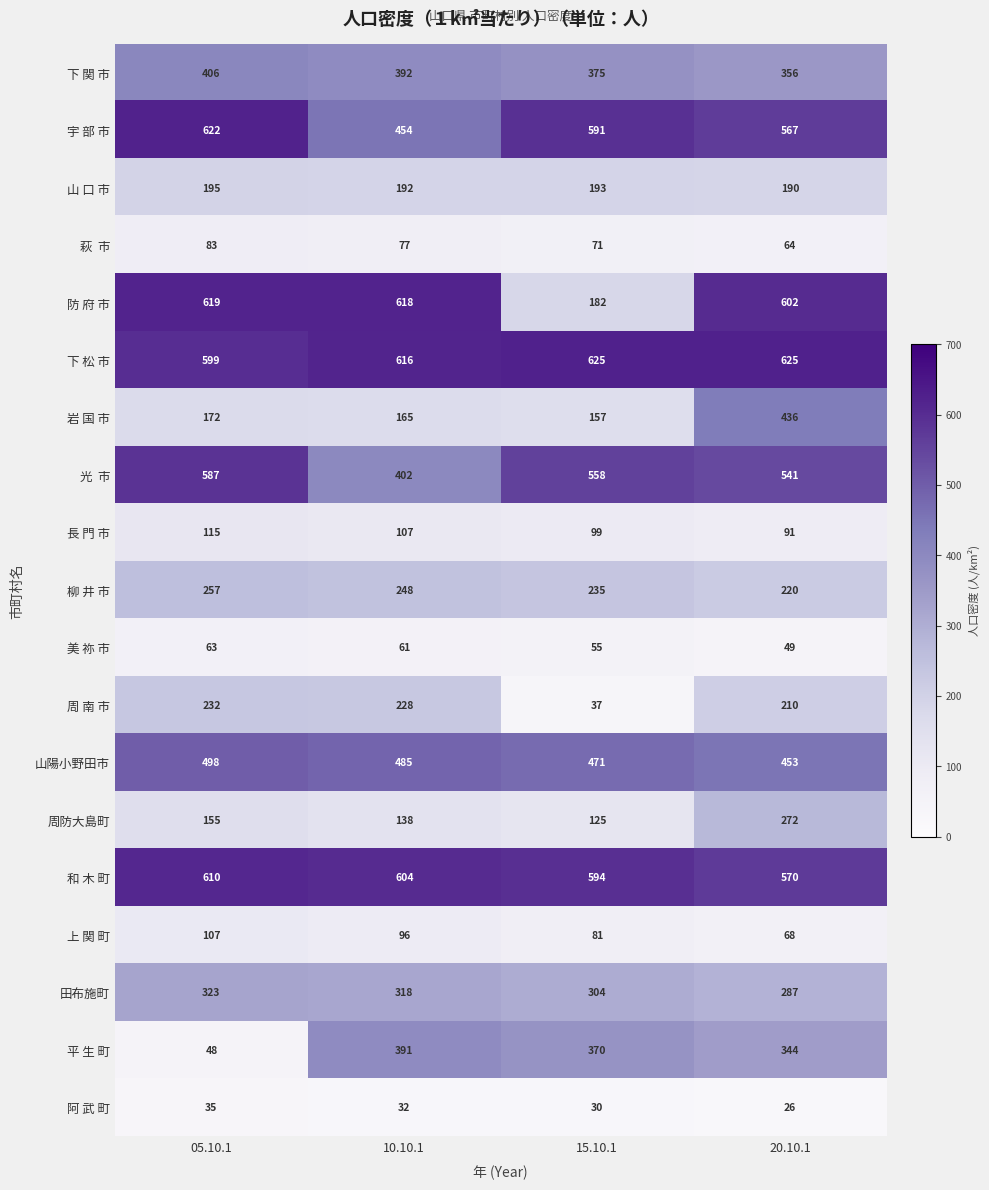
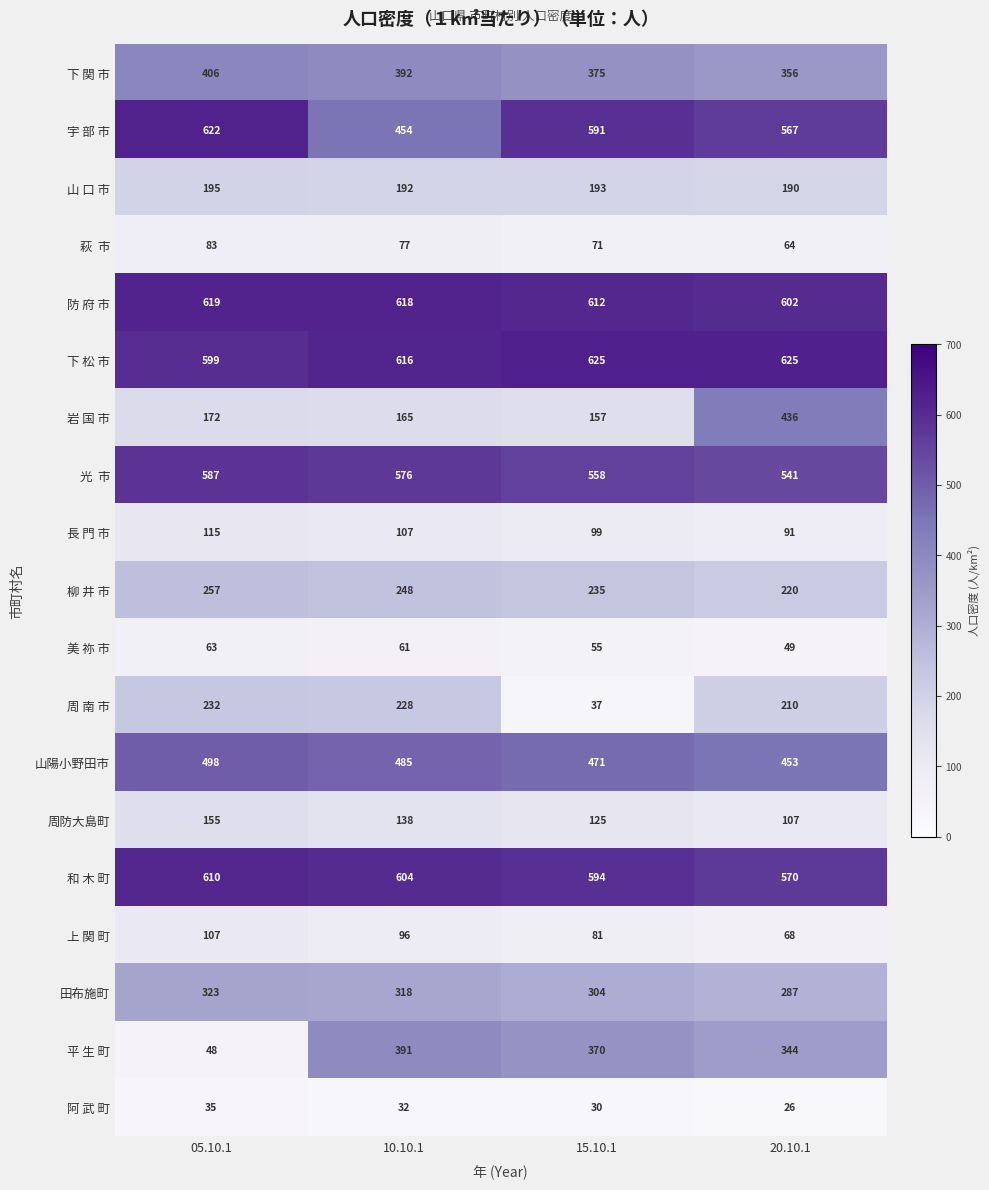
  {
    "下 関 市": {
      "05.10.1": 406,
      "10.10.1": 392,
      "15.10.1": 375,
      "20.10.1": 356
    },
    "宇 部 市": {
      "05.10.1": 622,
      "10.10.1": 454,
      "15.10.1": 591,
      "20.10.1": 567
    },
    "山 口 市": {
      "05.10.1": 195,
      "10.10.1": 192,
      "15.10.1": 193,
      "20.10.1": 190
    },
    "萩 市": {
      "05.10.1": 83,
      "10.10.1": 77,
      "15.10.1": 71,
      "20.10.1": 64
    },
    "防 府 市": {
      "05.10.1": 619,
      "10.10.1": 618,
-     "15.10.1": 182,
+     "15.10.1": 612,
      "20.10.1": 602
    },
    "下 松 市": {
      "05.10.1": 599,
      "10.10.1": 616,
      "15.10.1": 625,
      "20.10.1": 625
    },
    "岩 国 市": {
      "05.10.1": 172,
      "10.10.1": 165,
      "15.10.1": 157,
      "20.10.1": 436
    },
    "光 市": {
      "05.10.1": 587,
-     "10.10.1": 402,
+     "10.10.1": 576,
      "15.10.1": 558,
      "20.10.1": 541
    },
    "長 門 市": {
      "05.10.1": 115,
      "10.10.1": 107,
      "15.10.1": 99,
      "20.10.1": 91
    },
    "柳 井 市": {
      "05.10.1": 257,
      "10.10.1": 248,
      "15.10.1": 235,
      "20.10.1": 220
    },
    "美 祢 市": {
      "05.10.1": 63,
      "10.10.1": 61,
      "15.10.1": 55,
      "20.10.1": 49
    },
    "周 南 市": {
      "05.10.1": 232,
      "10.10.1": 228,
      "15.10.1": 37,
      "20.10.1": 210
    },
    "山陽小野田市": {
      "05.10.1": 498,
      "10.10.1": 485,
      "15.10.1": 471,
      "20.10.1": 453
    },
    "周防大島町": {
      "05.10.1": 155,
      "10.10.1": 138,
      "15.10.1": 125,
-     "20.10.1": 272
+     "20.10.1": 107
    },
    "和 木 町": {
      "05.10.1": 610,
      "10.10.1": 604,
      "15.10.1": 594,
      "20.10.1": 570
    },
    "上 関 町": {
      "05.10.1": 107,
      "10.10.1": 96,
      "15.10.1": 81,
      "20.10.1": 68
    },
    "田布施町": {
      "05.10.1": 323,
      "10.10.1": 318,
      "15.10.1": 304,
      "20.10.1": 287
    },
    "平 生 町": {
      "05.10.1": 48,
      "10.10.1": 391,
      "15.10.1": 370,
      "20.10.1": 344
    },
    "阿 武 町": {
      "05.10.1": 35,
      "10.10.1": 32,
      "15.10.1": 30,
      "20.10.1": 26
    }
  }
